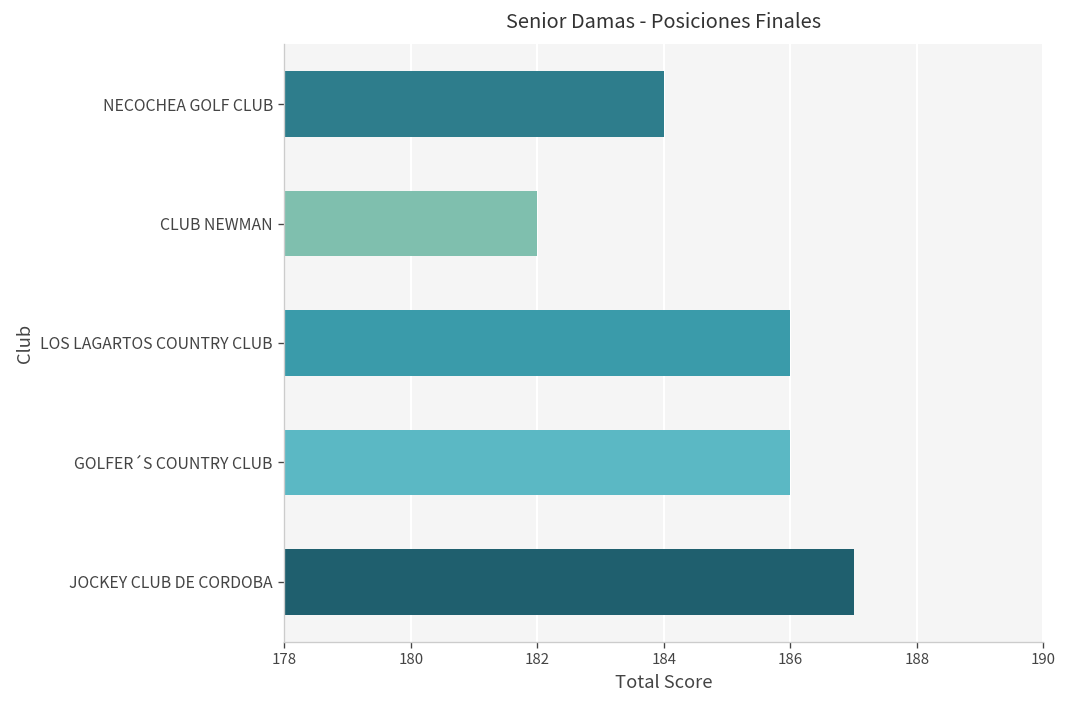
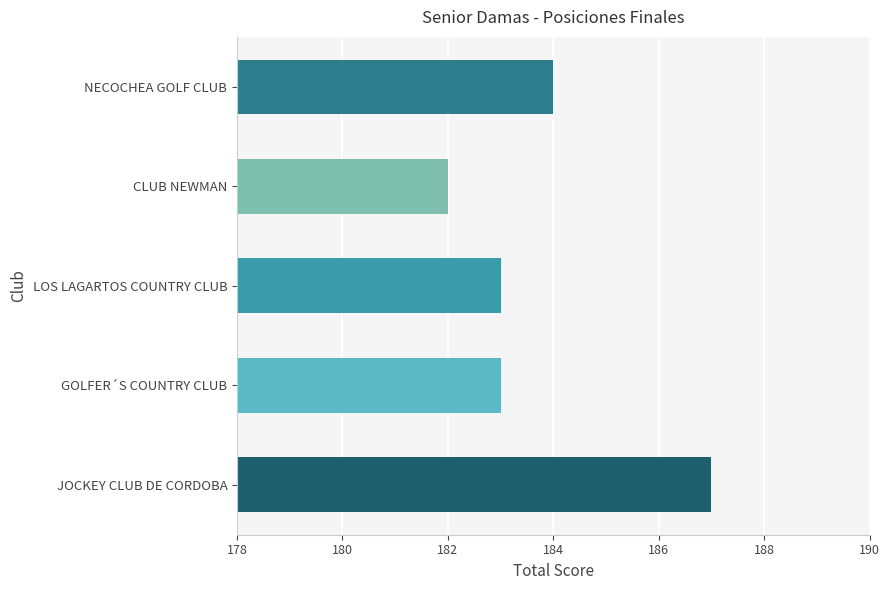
  {
    "NECOCHEA GOLF CLUB": 184,
    "CLUB NEWMAN": 182,
-   "LOS LAGARTOS COUNTRY CLUB": 186,
-   "GOLFER´S COUNTRY CLUB": 186,
+   "LOS LAGARTOS COUNTRY CLUB": 183,
+   "GOLFER´S COUNTRY CLUB": 183,
    "JOCKEY CLUB DE CORDOBA": 187
  }
